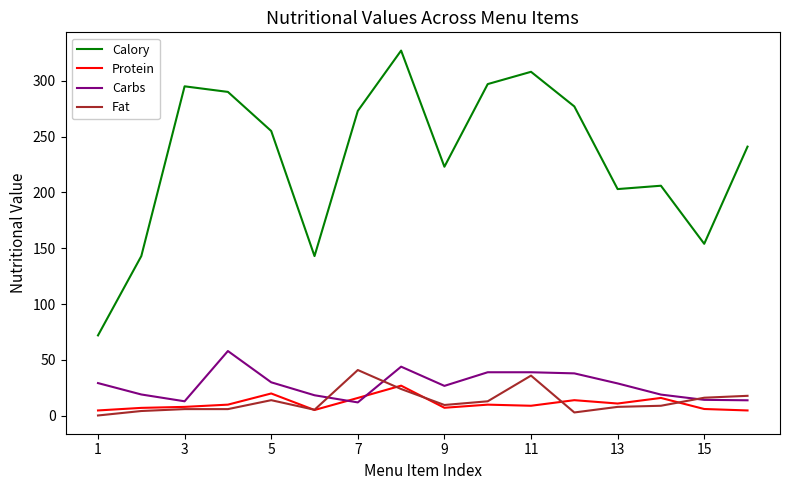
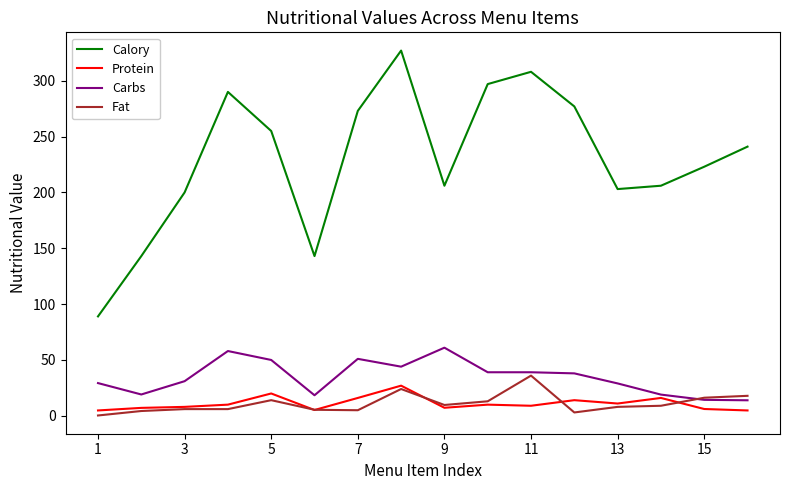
  {
    "Calory": {
-     "1": 72,
-     "3": 295,
+     "1": 89,
+     "3": 200,
      "5": 255,
      "7": 273,
-     "9": 223,
+     "9": 206,
      "11": 308,
      "13": 203,
-     "15": 154
+     "15": 223
    },
    "Protein": {
      "1": 5,
      "5": 20,
      "7": 16,
      "9": 7,
      "11": 9,
      "13": 11,
      "15": 6
    },
    "Carbs": {
      "1": 29,
-     "3": 13,
-     "5": 30,
-     "7": 12,
-     "9": 27,
+     "3": 31,
+     "5": 50,
+     "7": 51,
+     "9": 61,
      "11": 39,
      "13": 29
    },
    "Fat": {
      "1": 0,
      "5": 14,
-     "7": 41,
+     "7": 5,
      "9": 10,
      "11": 36,
      "13": 8
    }
  }
